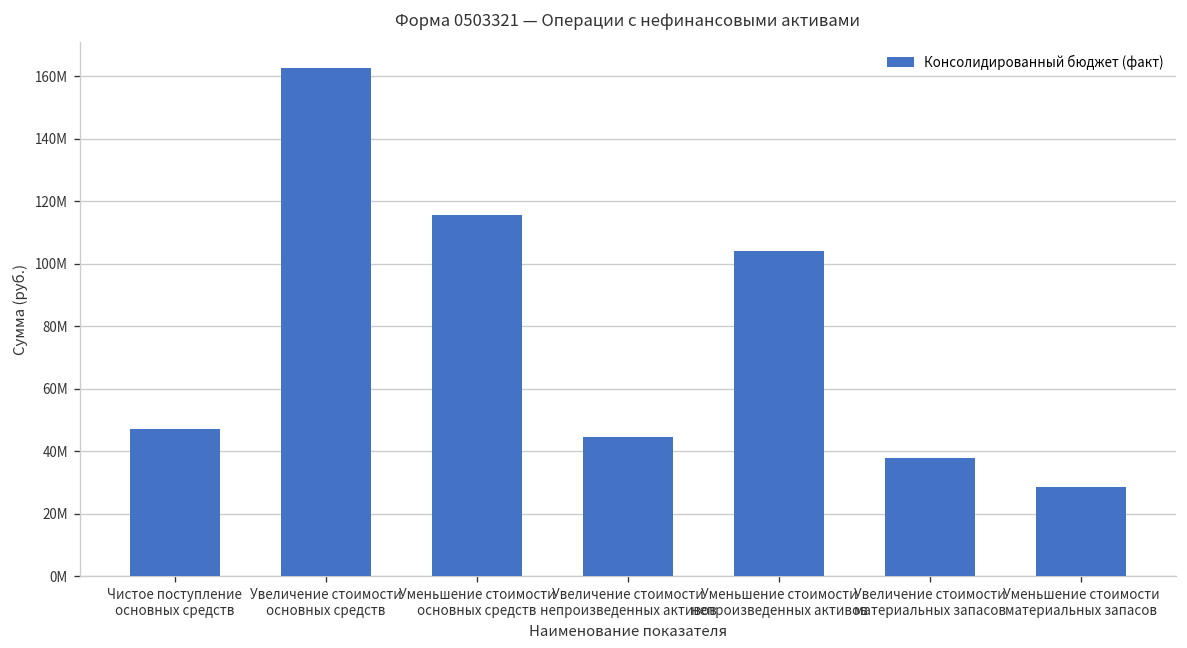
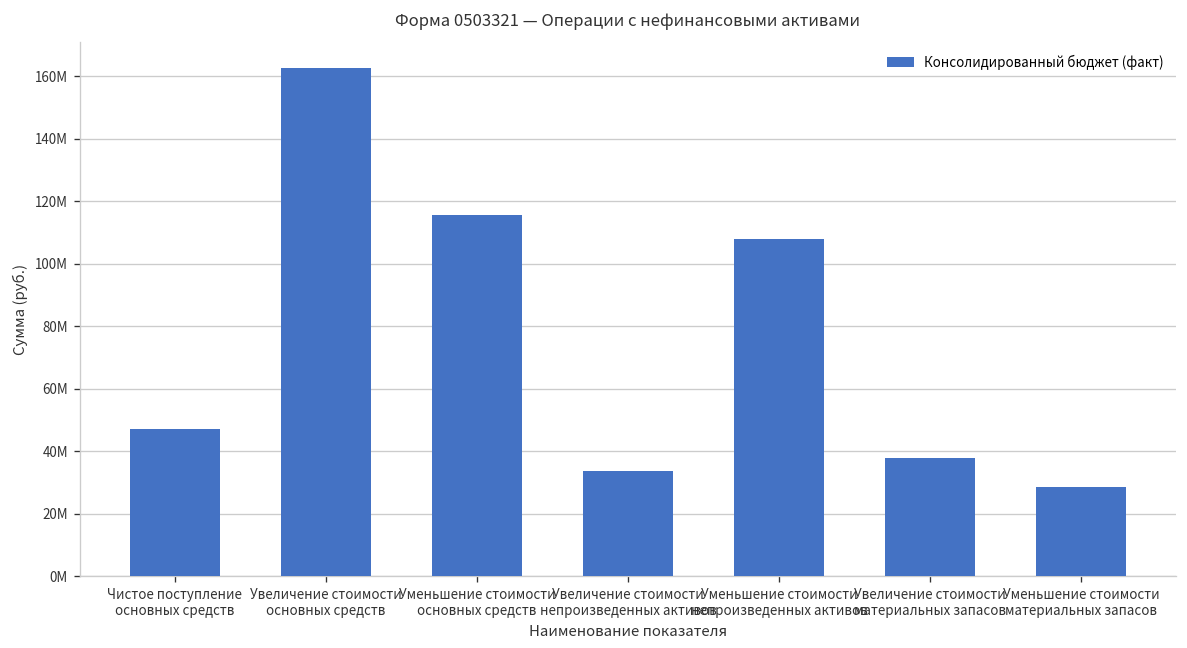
  {
    "Чистое поступление основных средств": 47000000,
    "Увеличение стоимости основных средств": 163000000,
    "Уменьшение стоимости основных средств": 116000000,
-   "Увеличение стоимости непроизведенных активов": 44000000,
-   "Уменьшение стоимости непроизведенных активов": 104000000,
+   "Увеличение стоимости непроизведенных активов": 34000000,
+   "Уменьшение стоимости непроизведенных активов": 108000000,
    "Увеличение стоимости материальных запасов": 38000000,
    "Уменьшение стоимости материальных запасов": 29000000
  }
